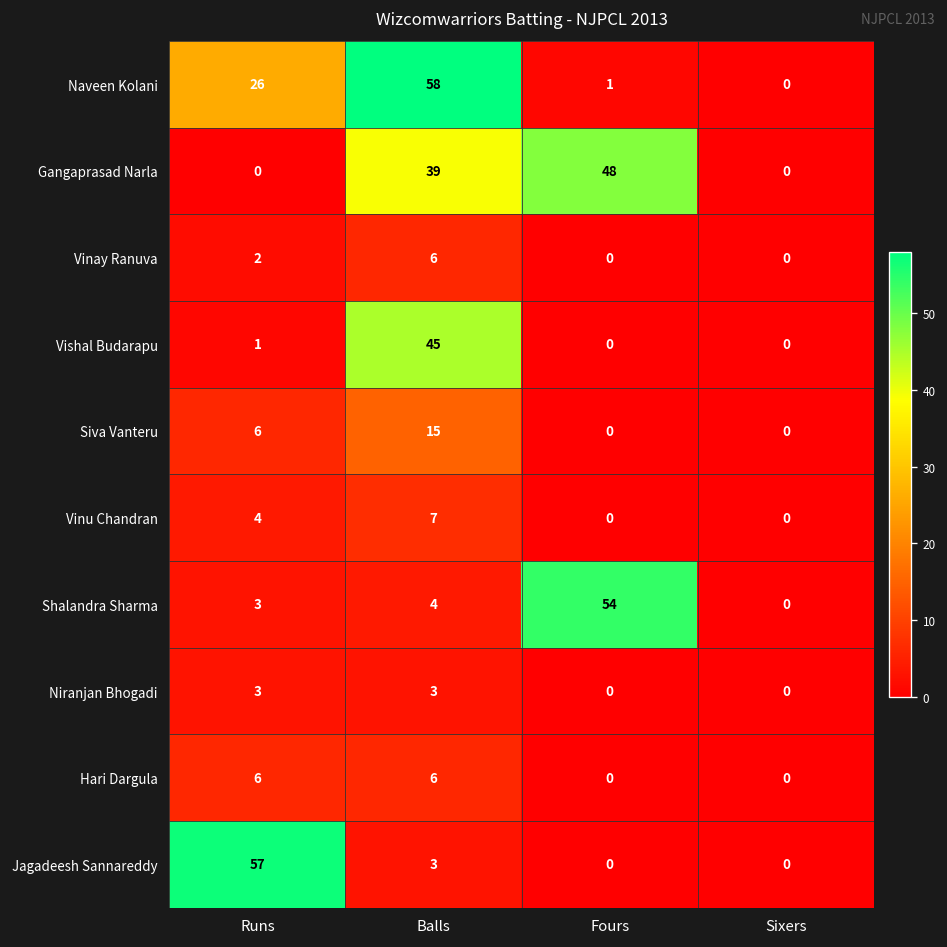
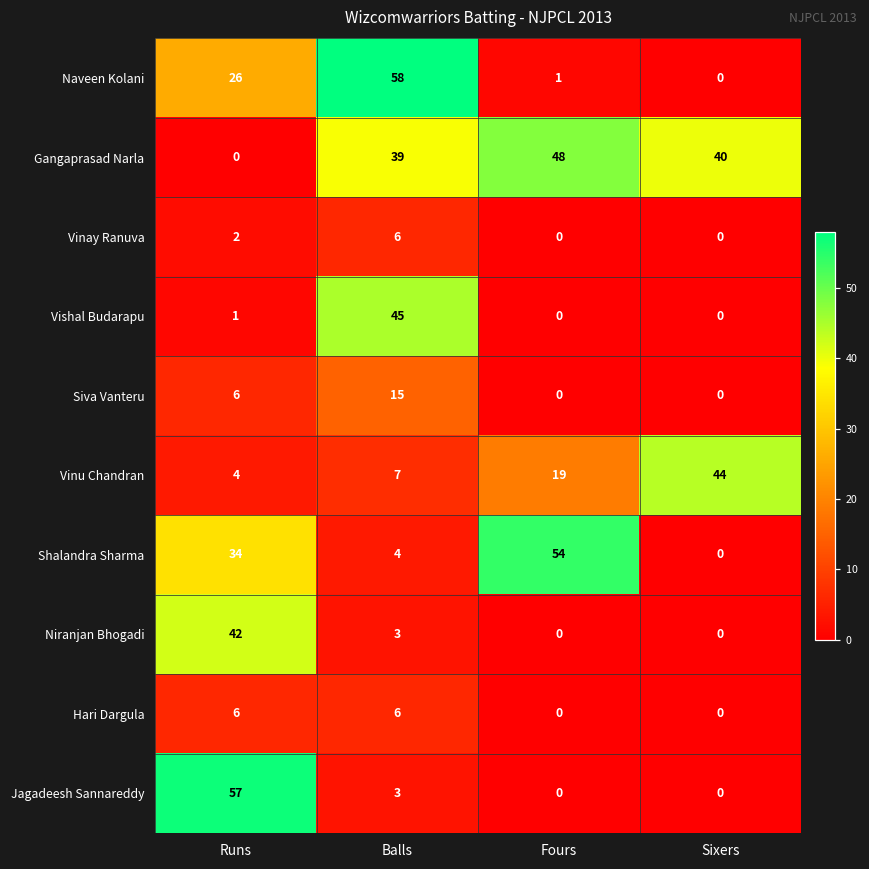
  {
    "Naveen Kolani": {
      "Runs": 26,
      "Balls": 58,
      "Fours": 1,
      "Sixers": 0
    },
    "Gangaprasad Narla": {
      "Runs": 0,
      "Balls": 39,
      "Fours": 48,
-     "Sixers": 0
+     "Sixers": 40
    },
    "Vinay Ranuva": {
      "Runs": 2,
      "Balls": 6,
      "Fours": 0,
      "Sixers": 0
    },
    "Vishal Budarapu": {
      "Runs": 1,
      "Balls": 45,
      "Fours": 0,
      "Sixers": 0
    },
    "Siva Vanteru": {
      "Runs": 6,
      "Balls": 15,
      "Fours": 0,
      "Sixers": 0
    },
    "Vinu Chandran": {
      "Runs": 4,
      "Balls": 7,
-     "Fours": 0,
-     "Sixers": 0
+     "Fours": 19,
+     "Sixers": 44
    },
    "Shalandra Sharma": {
-     "Runs": 3,
+     "Runs": 34,
      "Balls": 4,
      "Fours": 54,
      "Sixers": 0
    },
    "Niranjan Bhogadi": {
-     "Runs": 3,
+     "Runs": 42,
      "Balls": 3,
      "Fours": 0,
      "Sixers": 0
    },
    "Hari Dargula": {
      "Runs": 6,
      "Balls": 6,
      "Fours": 0,
      "Sixers": 0
    },
    "Jagadeesh Sannareddy": {
      "Runs": 57,
      "Balls": 3,
      "Fours": 0,
      "Sixers": 0
    }
  }
